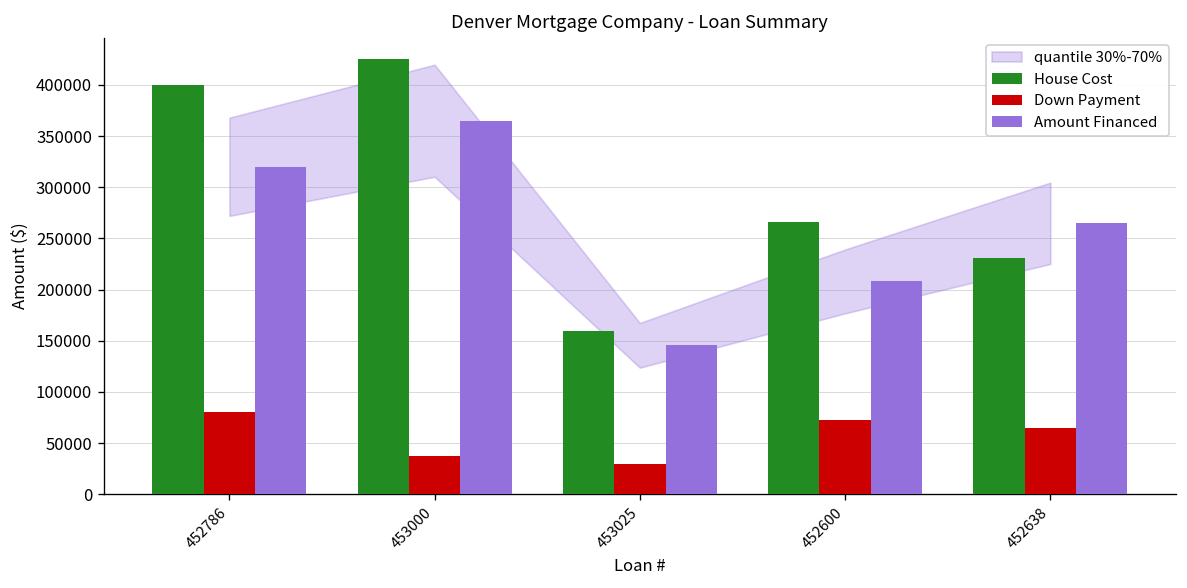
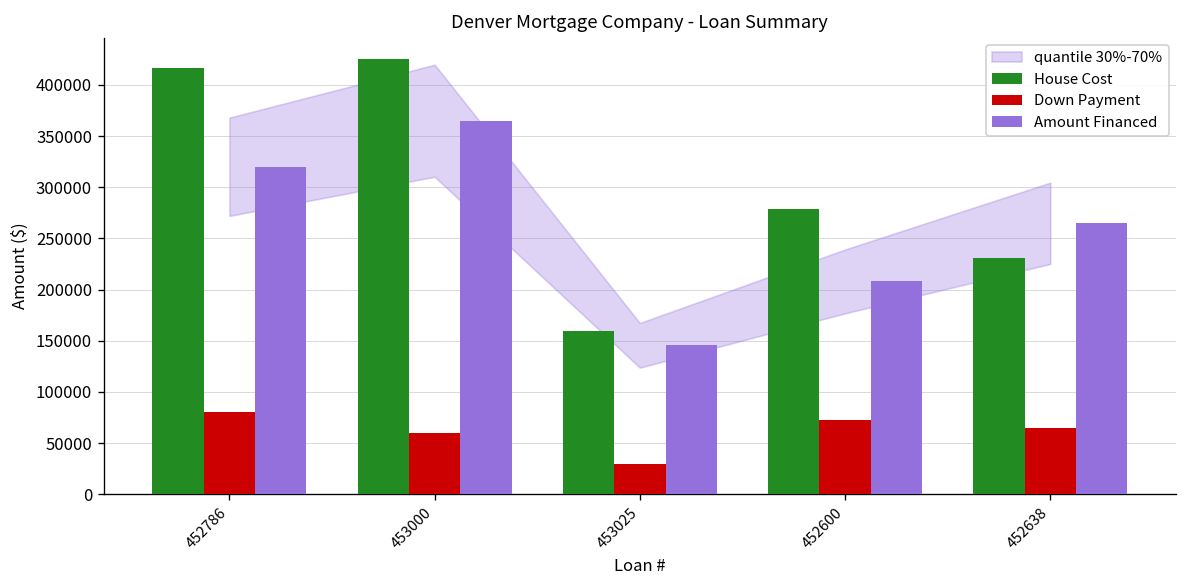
  {
    "House Cost": {
-     "452786": 400000,
+     "452786": 420000,
      "453000": 430000,
      "453025": 160000,
-     "452600": 270000,
+     "452600": 280000,
      "452638": 230000
    },
    "Down Payment": {
      "452786": 80000,
-     "453000": 40000,
+     "453000": 60000,
      "453025": 30000,
      "452600": 70000,
      "452638": 70000
    }
  }
